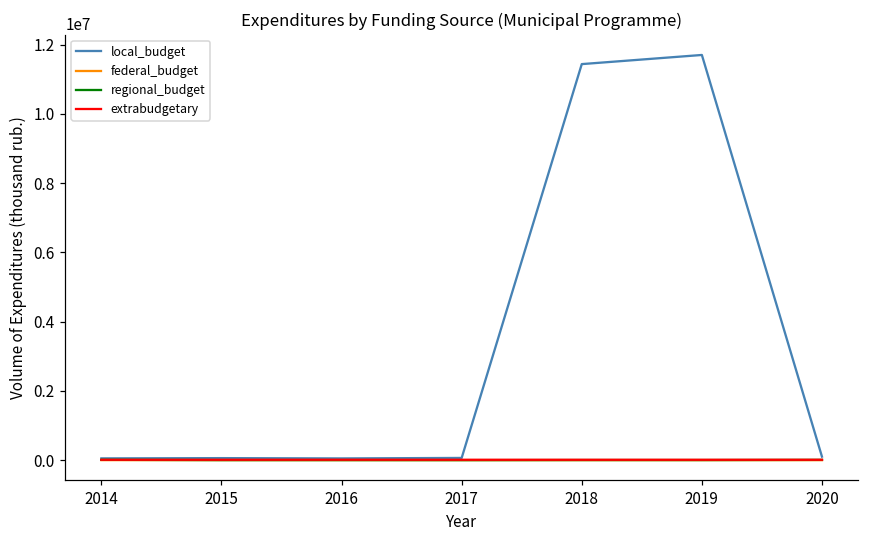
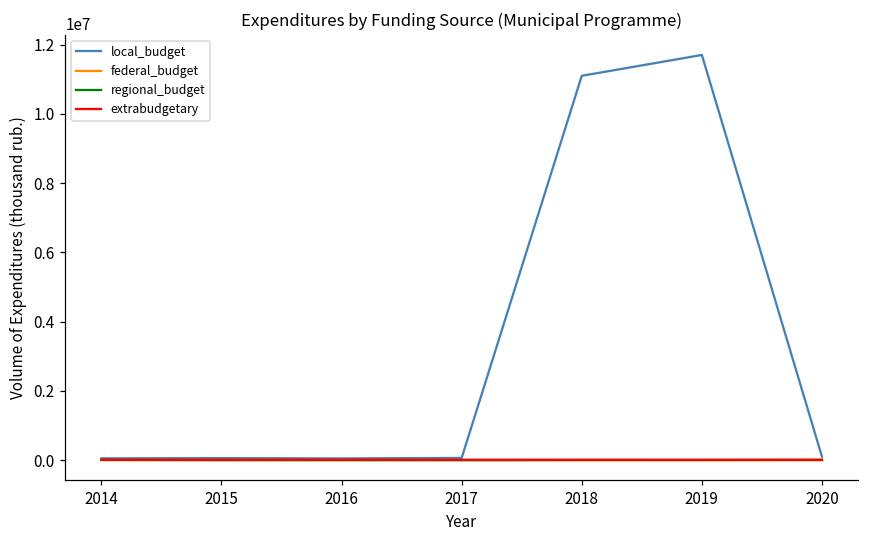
  {
    "local_budget": {
-     "2018": 11400000,
+     "2018": 11100000,
      "2019": 11700000,
      "2020": 100000
    },
    "extrabudgetary": {
      "2018": 0,
      "2019": 0,
      "2020": 0
    }
  }
